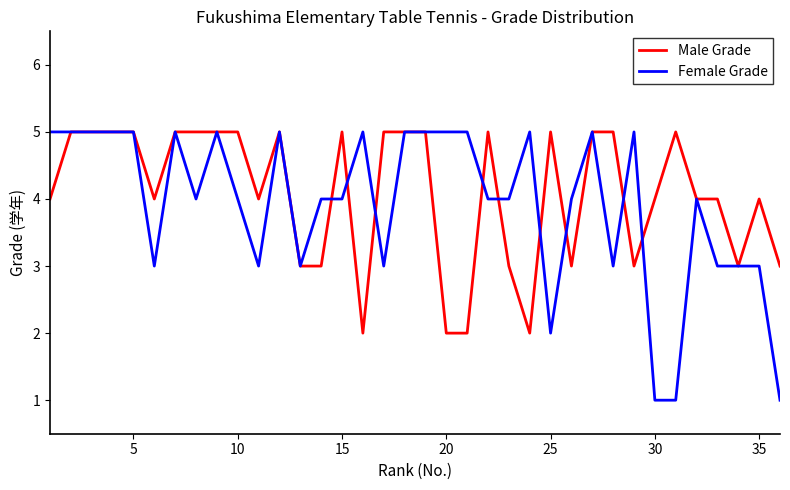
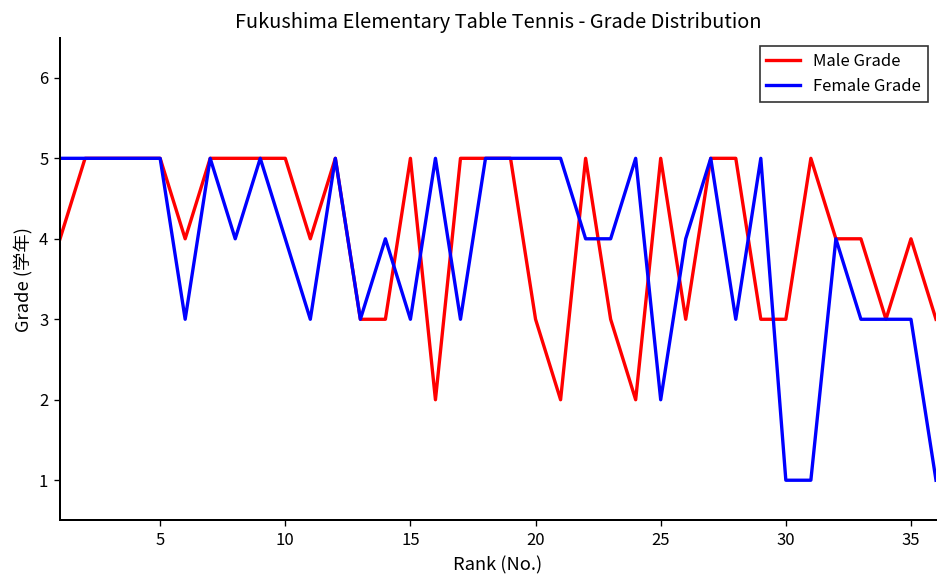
  {
    "Male Grade": {
      "10": 5,
      "15": 5,
-     "20": 2,
+     "20": 3,
      "25": 5,
-     "30": 4,
+     "30": 3,
      "35": 4
    },
    "Female Grade": {
      "10": 4,
-     "15": 4,
+     "15": 3,
      "20": 5,
      "25": 2,
      "30": 1,
      "35": 3
    }
  }
